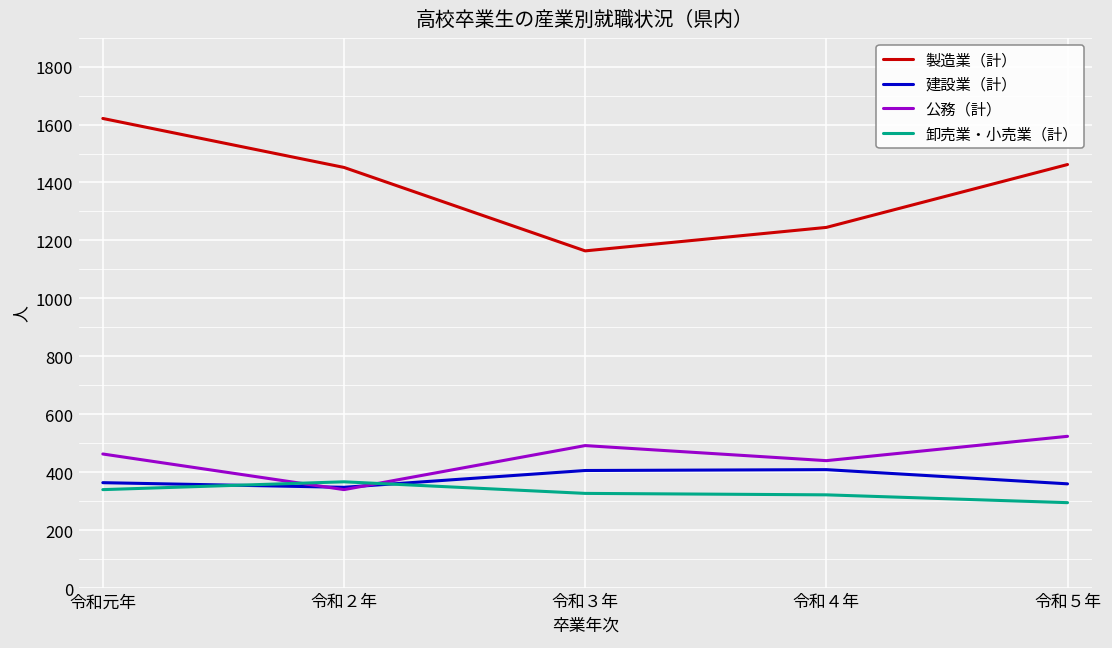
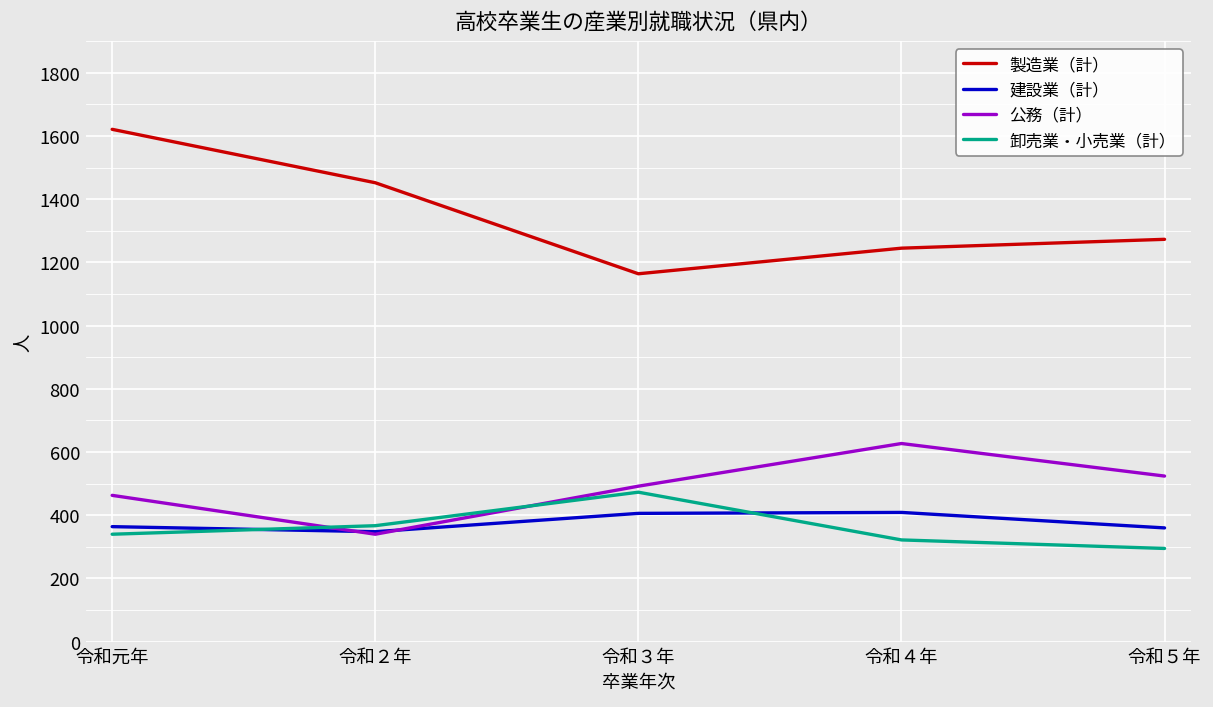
  {
    "製造業（計）": {
      "令和元年": 1620,
      "令和２年": 1450,
      "令和３年": 1160,
      "令和４年": 1250,
-     "令和５年": 1460
+     "令和５年": 1270
    },
    "建設業（計）": {
      "令和元年": 360,
      "令和３年": 410,
      "令和４年": 410,
      "令和５年": 360
    },
    "公務（計）": {
      "令和元年": 460,
      "令和３年": 490,
-     "令和４年": 440,
+     "令和４年": 630,
      "令和５年": 520
    },
    "卸売業・小売業（計）": {
      "令和元年": 340,
      "令和２年": 370,
-     "令和３年": 330,
+     "令和３年": 470,
      "令和４年": 320,
      "令和５年": 300
    }
  }
